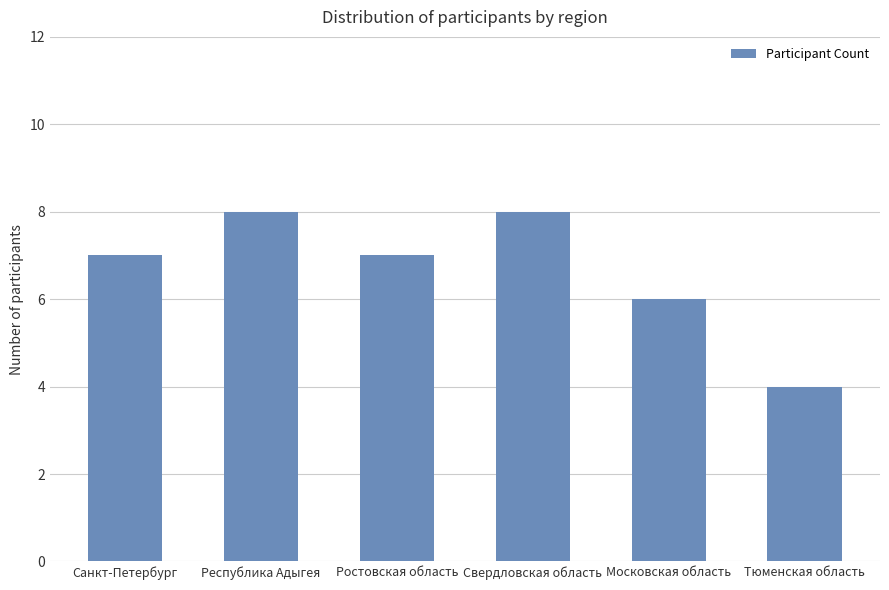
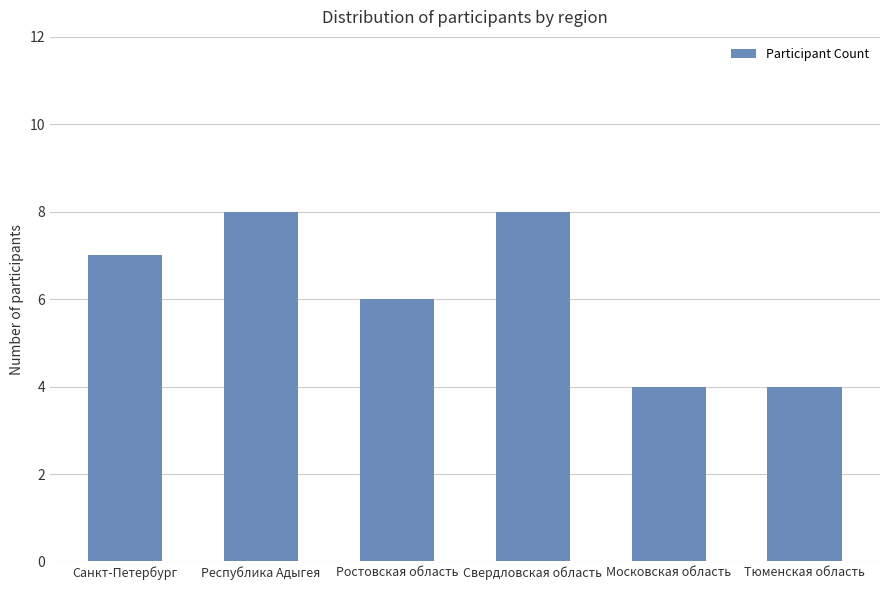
  {
    "Санкт-Петербург": 7,
    "Республика Адыгея": 8,
-   "Ростовская область": 7,
+   "Ростовская область": 6,
    "Свердловская область": 8,
-   "Московская область": 6,
+   "Московская область": 4,
    "Тюменская область": 4
  }
